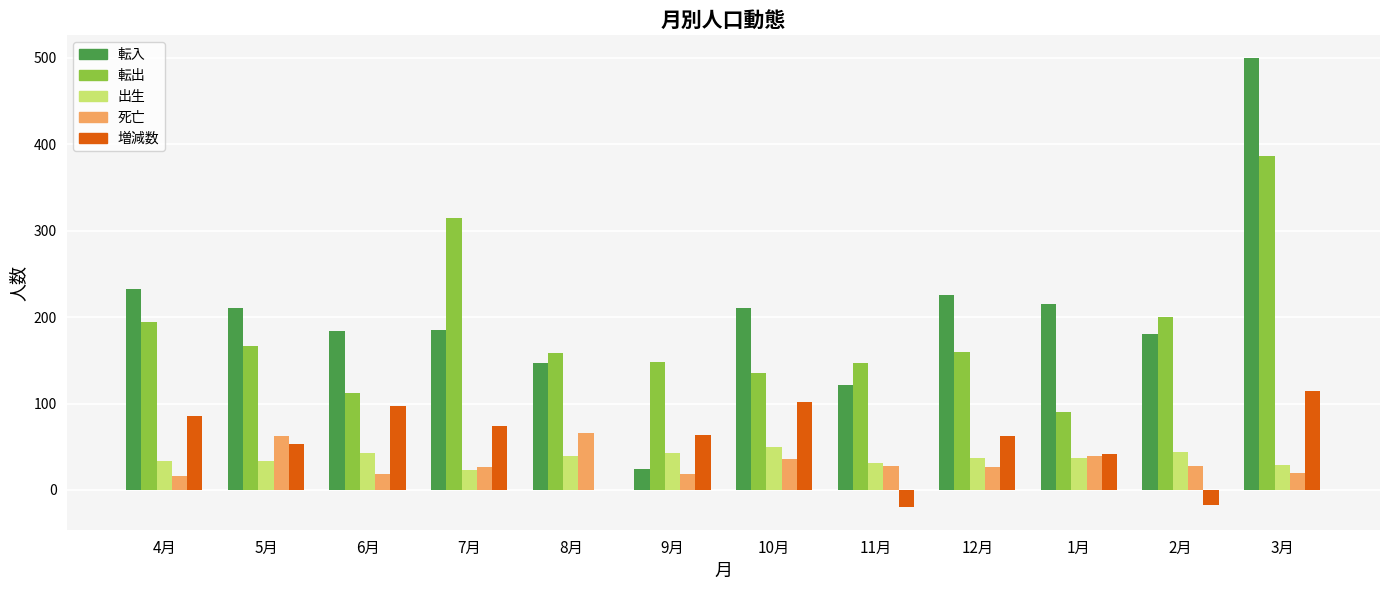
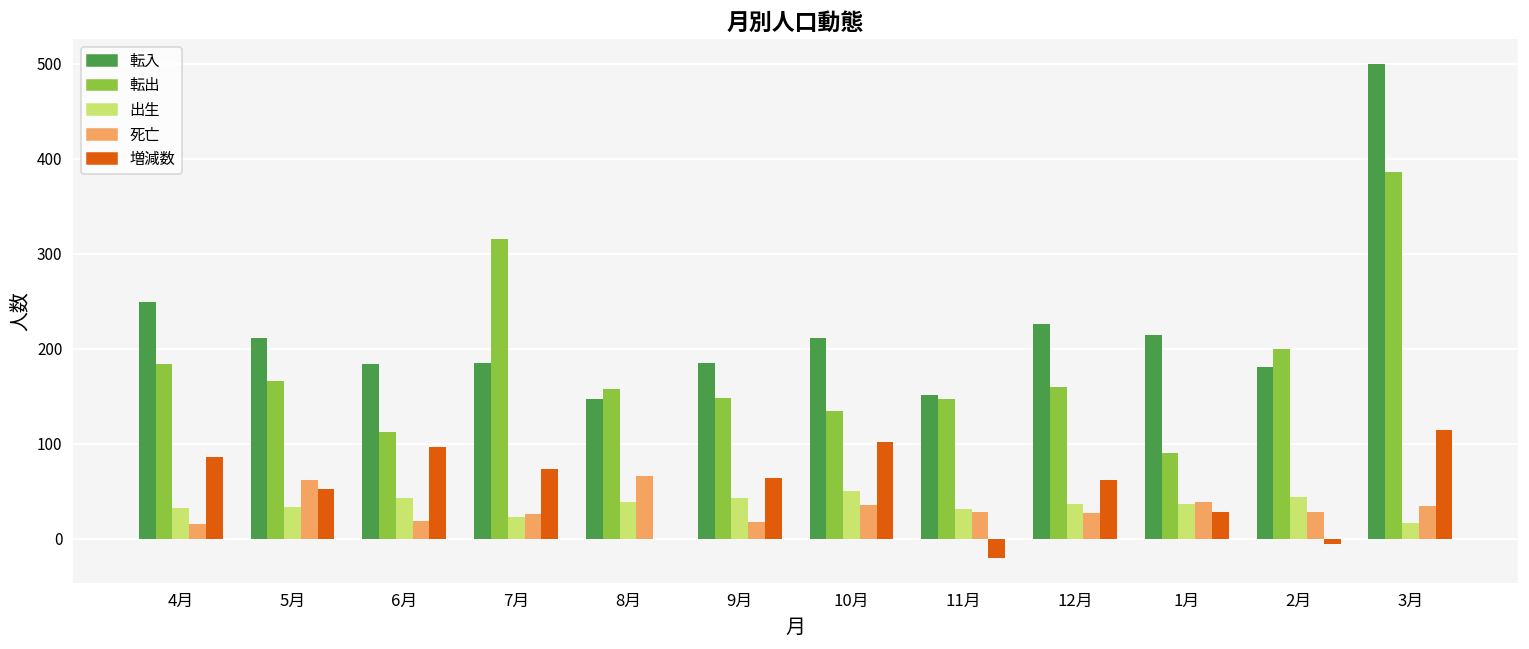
  {
    "転入": {
-     "4月": 230,
+     "4月": 250,
      "5月": 210,
      "6月": 180,
      "7月": 190,
      "8月": 150,
-     "9月": 20,
+     "9月": 190,
      "10月": 210,
-     "11月": 120,
+     "11月": 150,
      "12月": 230,
      "1月": 220,
      "2月": 180,
      "3月": 500
    },
    "転出": {
-     "4月": 190,
+     "4月": 180,
      "5月": 170,
      "6月": 110,
      "7月": 320,
      "8月": 160,
      "9月": 150,
      "10月": 140,
      "11月": 150,
      "12月": 160,
      "1月": 90,
      "2月": 200,
      "3月": 390
    },
    "出生": {
      "4月": 30,
      "5月": 30,
      "6月": 40,
      "7月": 20,
      "8月": 40,
      "9月": 40,
      "10月": 50,
      "11月": 30,
      "12月": 40,
      "1月": 40,
      "2月": 40,
-     "3月": 30
+     "3月": 20
    },
    "死亡": {
      "4月": 20,
      "5月": 60,
      "6月": 20,
      "7月": 30,
      "8月": 70,
      "9月": 20,
      "10月": 40,
      "11月": 30,
      "12月": 30,
      "1月": 40,
      "2月": 30,
-     "3月": 20
+     "3月": 40
    },
    "増減数": {
      "4月": 90,
      "5月": 50,
      "6月": 100,
      "7月": 70,
      "8月": 0,
      "9月": 60,
      "10月": 100,
      "11月": -20,
      "12月": 60,
-     "1月": 40,
-     "2月": -20,
+     "1月": 30,
+     "2月": -10,
      "3月": 120
    }
  }
